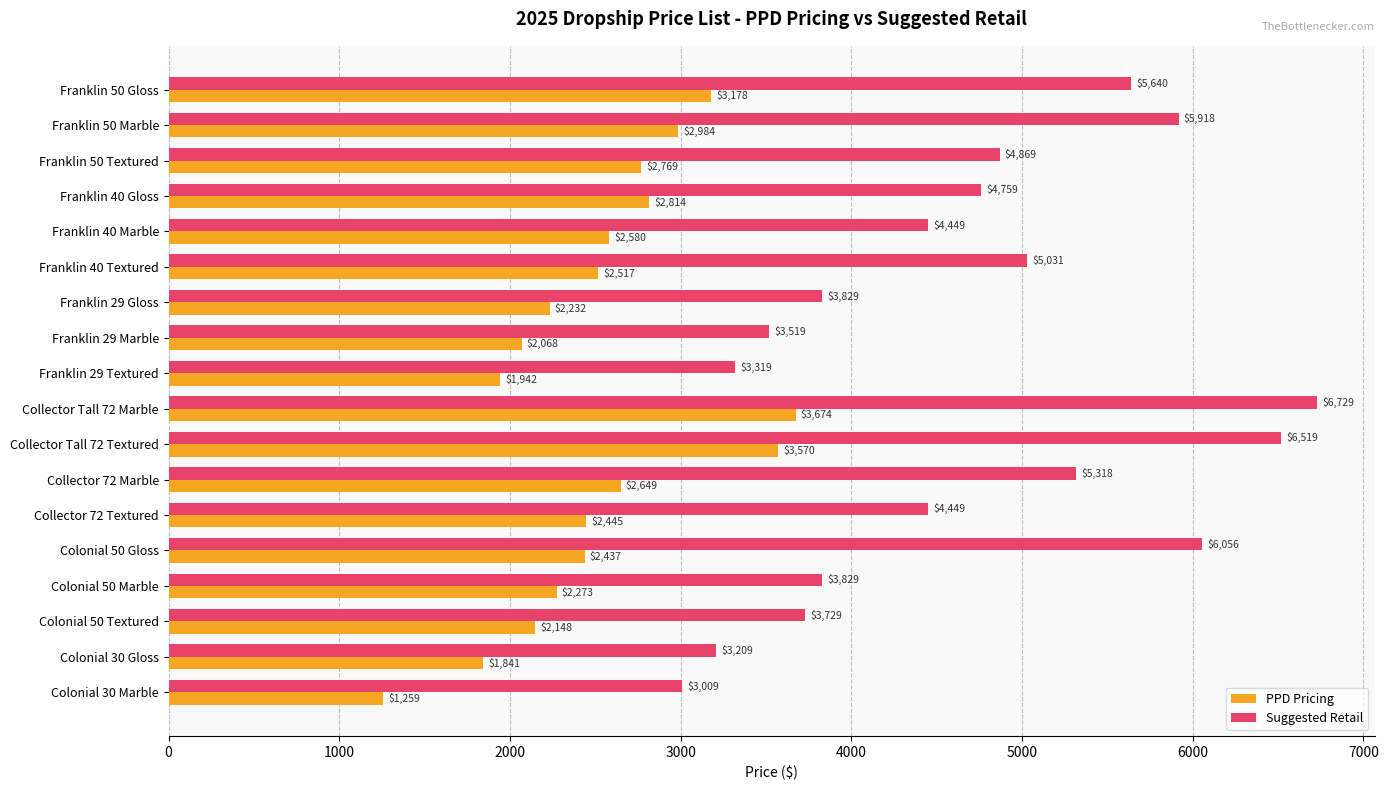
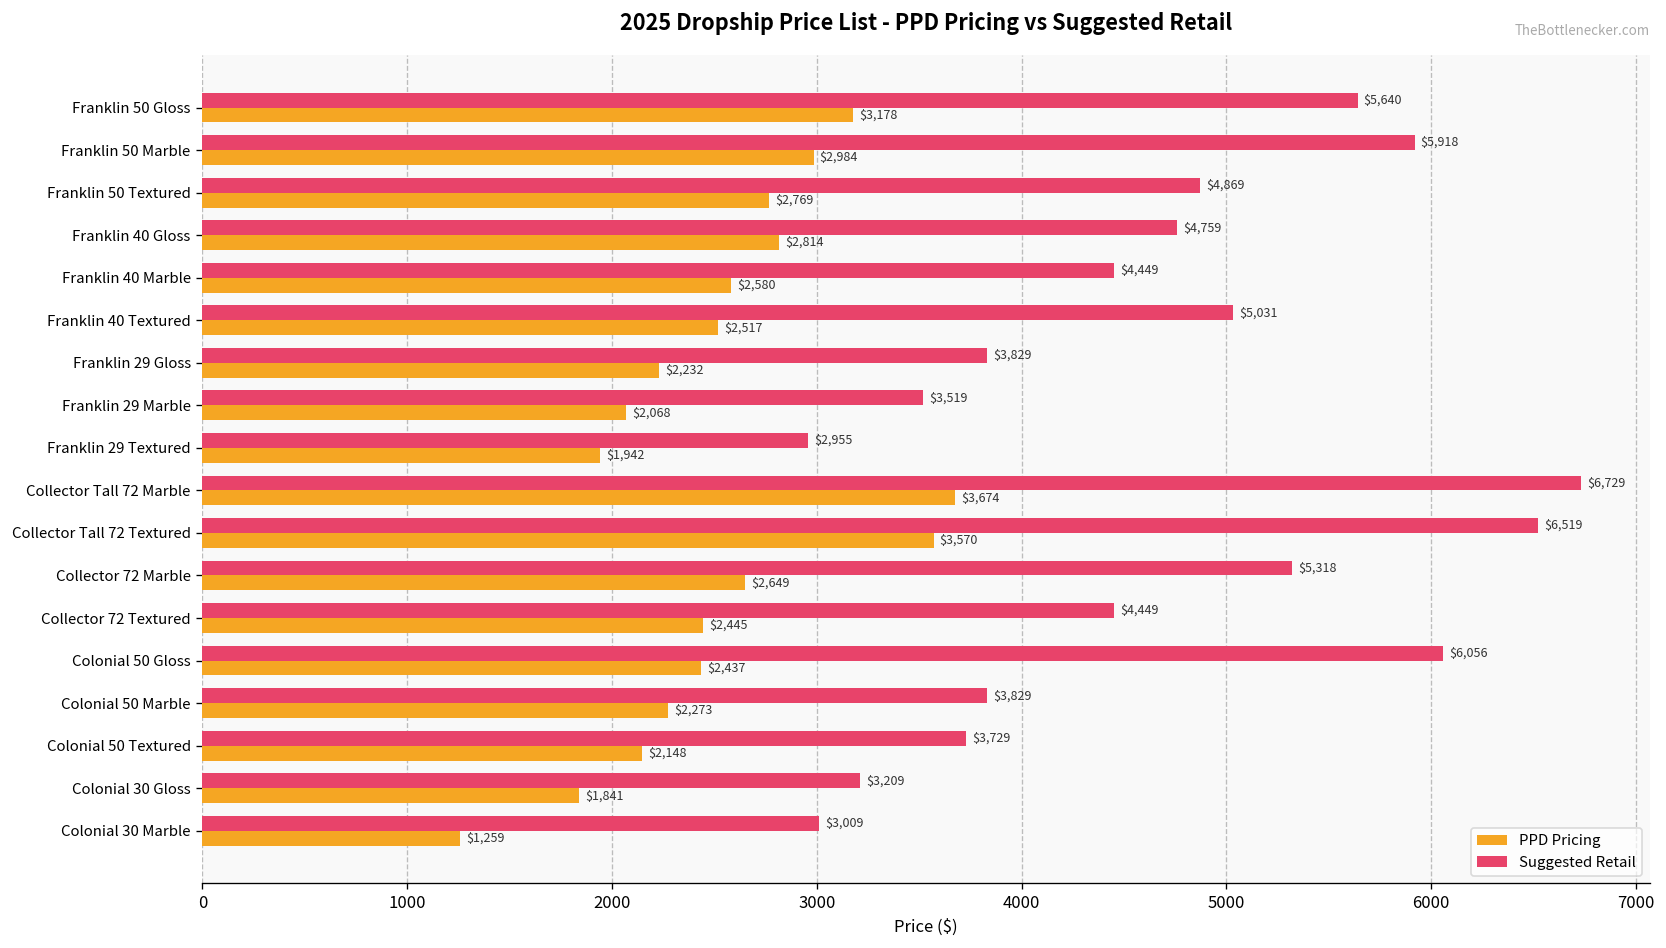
  {
    "PPD Pricing": {
      "Franklin 50 Gloss": "$3,178",
      "Franklin 50 Marble": "$2,984",
      "Franklin 50 Textured": "$2,769",
      "Franklin 40 Gloss": "$2,814",
      "Franklin 40 Marble": "$2,580",
      "Franklin 40 Textured": "$2,517",
      "Franklin 29 Gloss": "$2,232",
      "Franklin 29 Marble": "$2,068",
      "Franklin 29 Textured": "$1,942",
      "Collector Tall 72 Marble": "$3,674",
      "Collector Tall 72 Textured": "$3,570",
      "Collector 72 Marble": "$2,649",
      "Collector 72 Textured": "$2,445",
      "Colonial 50 Gloss": "$2,437",
      "Colonial 50 Marble": "$2,273",
      "Colonial 50 Textured": "$2,148",
      "Colonial 30 Gloss": "$1,841",
      "Colonial 30 Marble": "$1,259"
    },
    "Suggested Retail": {
      "Franklin 50 Gloss": "$5,640",
      "Franklin 50 Marble": "$5,918",
      "Franklin 50 Textured": "$4,869",
      "Franklin 40 Gloss": "$4,759",
      "Franklin 40 Marble": "$4,449",
      "Franklin 40 Textured": "$5,031",
      "Franklin 29 Gloss": "$3,829",
      "Franklin 29 Marble": "$3,519",
-     "Franklin 29 Textured": "$3,319",
+     "Franklin 29 Textured": "$2,955",
      "Collector Tall 72 Marble": "$6,729",
      "Collector Tall 72 Textured": "$6,519",
      "Collector 72 Marble": "$5,318",
      "Collector 72 Textured": "$4,449",
      "Colonial 50 Gloss": "$6,056",
      "Colonial 50 Marble": "$3,829",
      "Colonial 50 Textured": "$3,729",
      "Colonial 30 Gloss": "$3,209",
      "Colonial 30 Marble": "$3,009"
    }
  }
